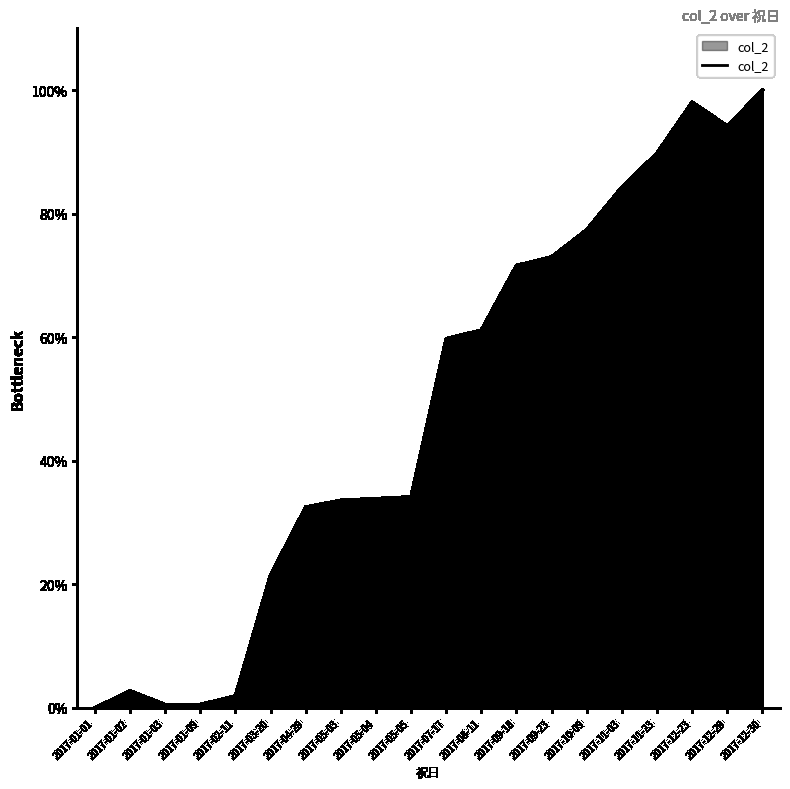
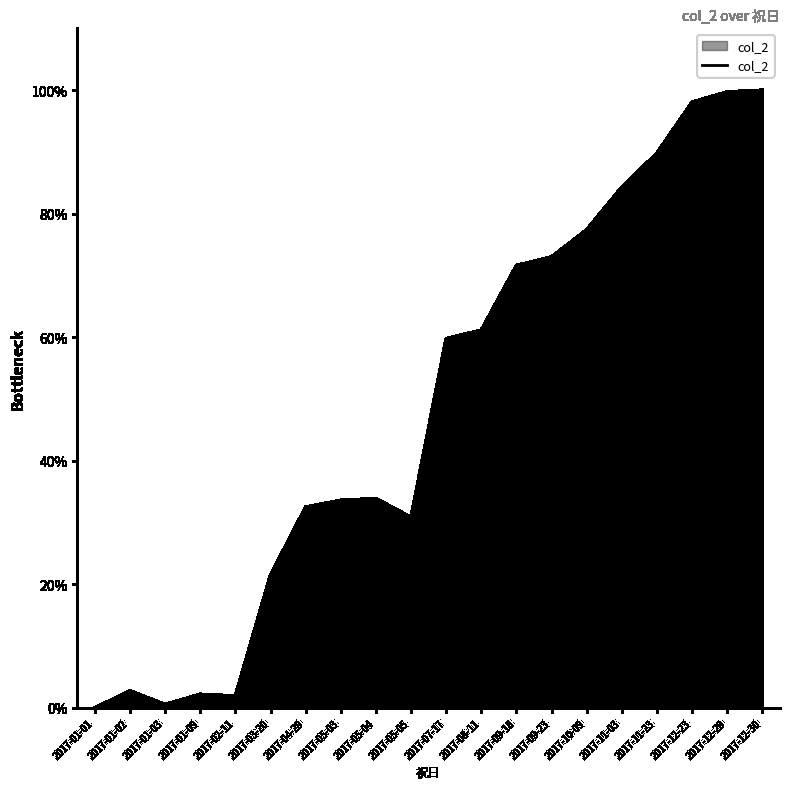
  {
    "2017-01-01": "0%",
    "2017-01-02": "3%",
    "2017-01-03": "1%",
-   "2017-01-09": "1%",
+   "2017-01-09": "2%",
    "2017-02-11": "2%",
    "2017-03-20": "21%",
    "2017-04-29": "33%",
    "2017-05-03": "34%",
    "2017-05-04": "34%",
-   "2017-05-05": "34%",
+   "2017-05-05": "31%",
    "2017-07-17": "60%",
    "2017-08-11": "61%",
    "2017-09-18": "72%",
    "2017-09-23": "73%",
    "2017-10-09": "77%",
    "2017-11-03": "84%",
    "2017-11-23": "90%",
    "2017-12-23": "98%",
-   "2017-12-29": "94%",
+   "2017-12-29": "100%",
    "2017-12-30": "100%"
  }
